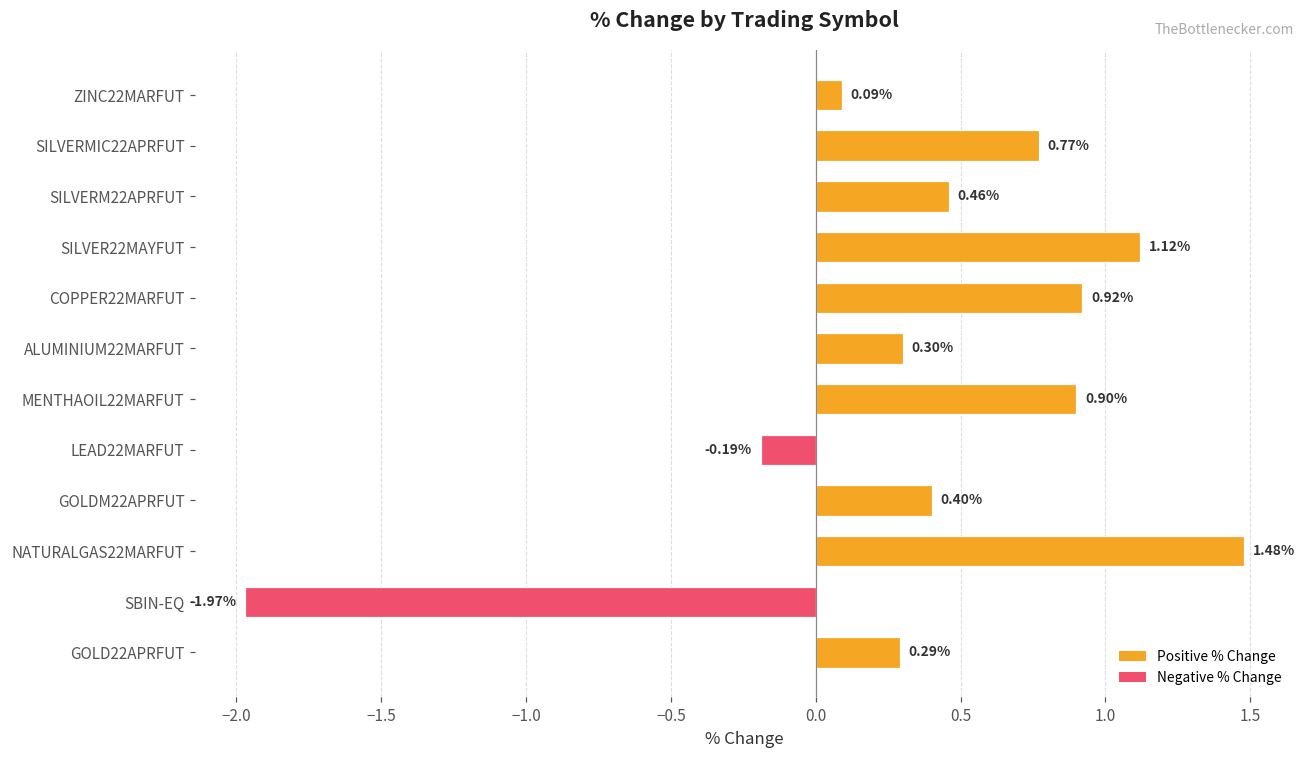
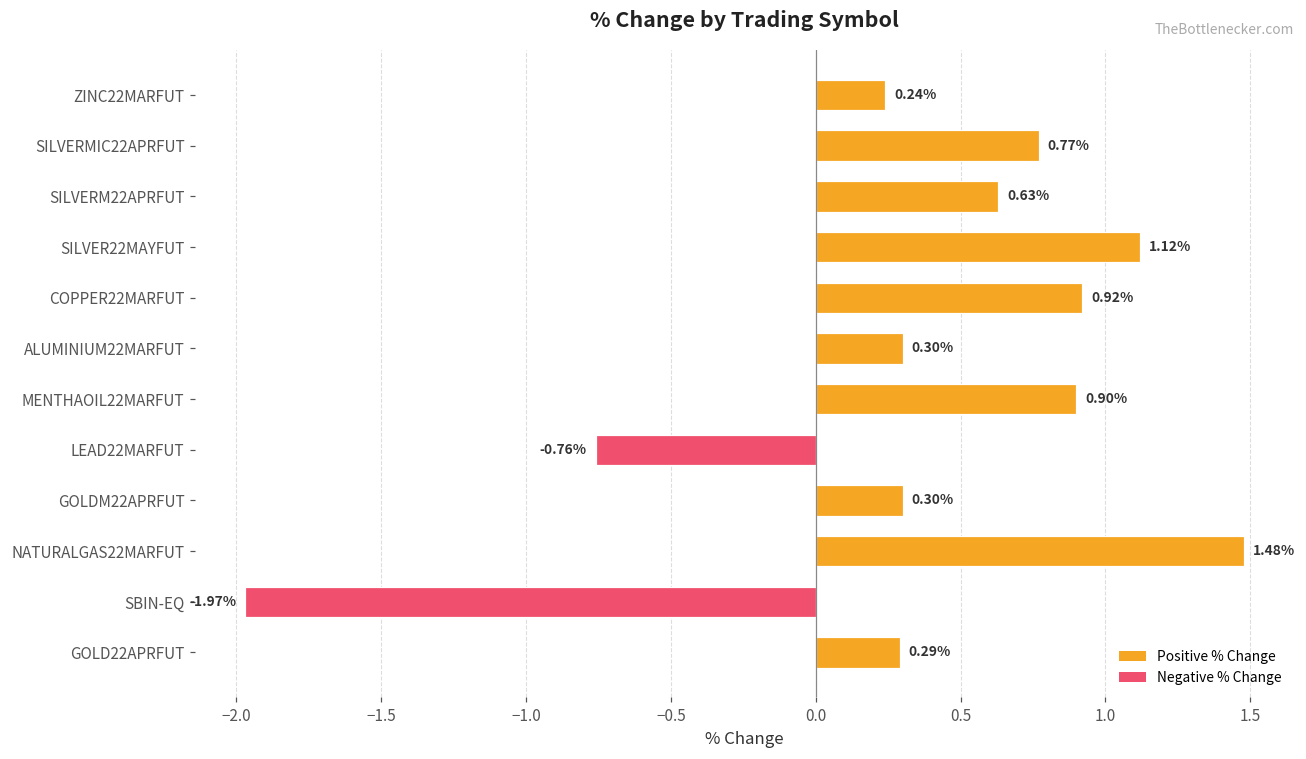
  {
-   "ZINC22MARFUT": "0.09%",
+   "ZINC22MARFUT": "0.24%",
    "SILVERMIC22APRFUT": "0.77%",
-   "SILVERM22APRFUT": "0.46%",
+   "SILVERM22APRFUT": "0.63%",
    "SILVER22MAYFUT": "1.12%",
    "COPPER22MARFUT": "0.92%",
    "ALUMINIUM22MARFUT": "0.30%",
    "MENTHAOIL22MARFUT": "0.90%",
-   "LEAD22MARFUT": "-0.19%",
-   "GOLDM22APRFUT": "0.40%",
+   "LEAD22MARFUT": "-0.76%",
+   "GOLDM22APRFUT": "0.30%",
    "NATURALGAS22MARFUT": "1.48%",
    "SBIN-EQ": "-1.97%",
    "GOLD22APRFUT": "0.29%"
  }
